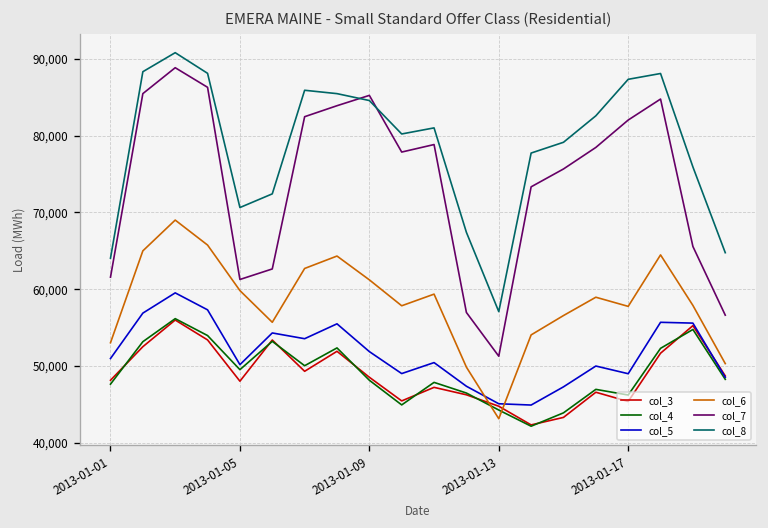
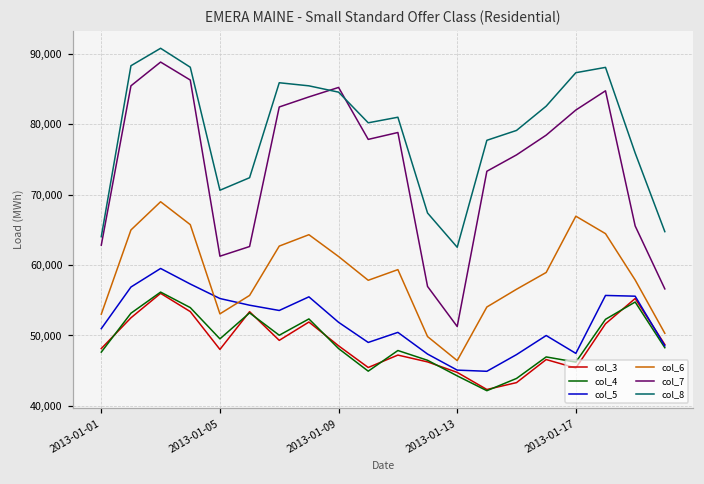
  {
    "col_3": {
      "2013-01-01": "48,000",
      "2013-01-05": "48,000"
    },
    "col_4": {
      "2013-01-01": "48,000",
      "2013-01-05": "50,000",
      "2013-01-13": "44,000"
    },
    "col_5": {
      "2013-01-01": "51,000",
-     "2013-01-05": "50,000",
+     "2013-01-05": "55,000",
      "2013-01-09": "52,000",
-     "2013-01-17": "49,000"
+     "2013-01-17": "47,000"
    },
    "col_6": {
      "2013-01-01": "53,000",
-     "2013-01-05": "60,000",
+     "2013-01-05": "53,000",
      "2013-01-09": "61,000",
-     "2013-01-13": "43,000",
-     "2013-01-17": "58,000"
+     "2013-01-13": "46,000",
+     "2013-01-17": "67,000"
    },
    "col_7": {
-     "2013-01-01": "62,000",
+     "2013-01-01": "63,000",
      "2013-01-05": "61,000",
      "2013-01-09": "85,000",
      "2013-01-13": "51,000",
      "2013-01-17": "82,000"
    },
    "col_8": {
      "2013-01-01": "64,000",
      "2013-01-05": "71,000",
      "2013-01-09": "85,000",
-     "2013-01-13": "57,000",
+     "2013-01-13": "63,000",
      "2013-01-17": "87,000"
    }
  }
